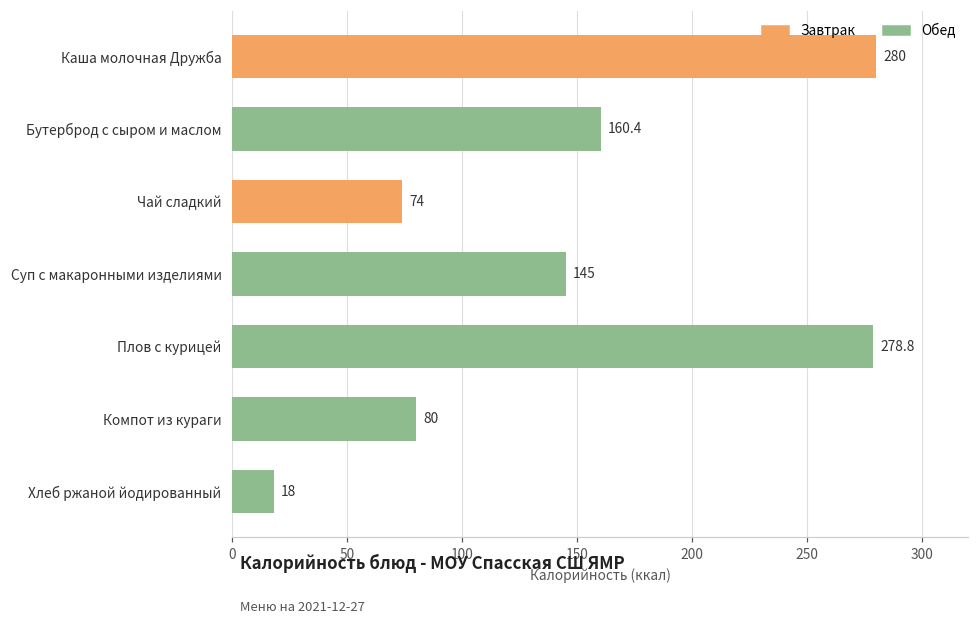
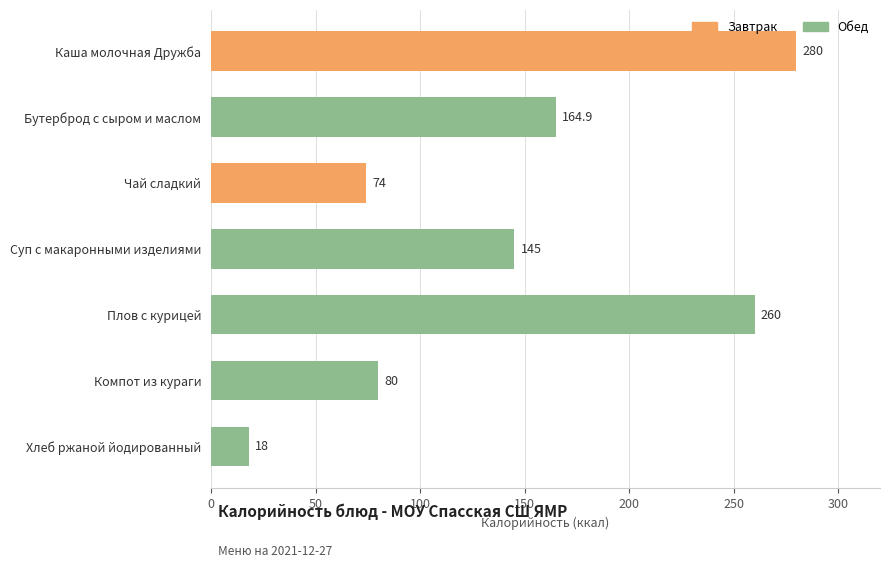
  {
    "Каша молочная Дружба": 280,
-   "Бутерброд с сыром и маслом": 160.4,
+   "Бутерброд с сыром и маслом": 164.9,
    "Чай сладкий": 74,
    "Суп с макаронными изделиями": 145,
-   "Плов с курицей": 278.8,
+   "Плов с курицей": 260,
    "Компот из кураги": 80,
    "Хлеб ржаной йодированный": 18
  }
